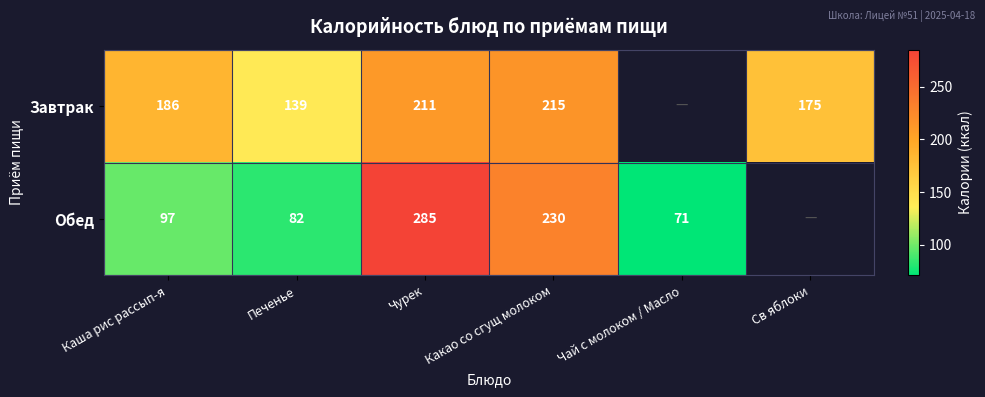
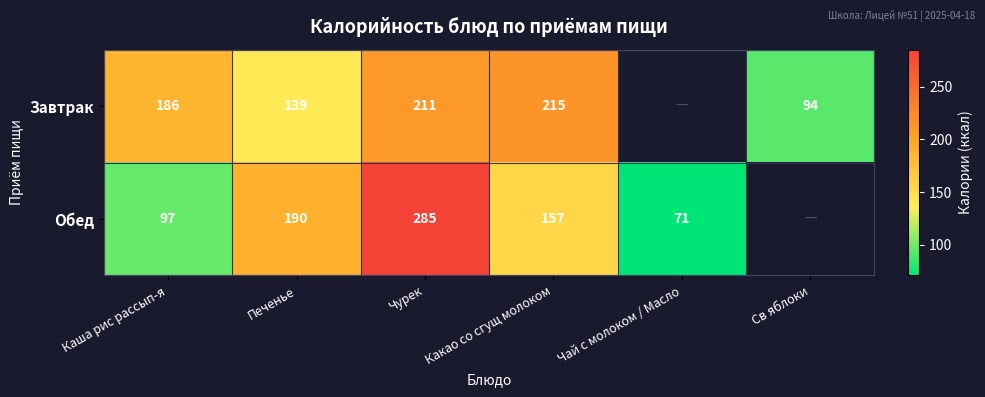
  {
    "Завтрак": {
      "Каша рис рассып-я": 186,
      "Печенье": 139,
      "Чурек": 211,
      "Какао со сгущ молоком": 215,
-     "Св яблоки": 175
+     "Св яблоки": 94
    },
    "Обед": {
      "Каша рис рассып-я": 97,
-     "Печенье": 82,
+     "Печенье": 190,
      "Чурек": 285,
-     "Какао со сгущ молоком": 230,
+     "Какао со сгущ молоком": 157,
      "Чай с молоком / Масло": 71
    }
  }
